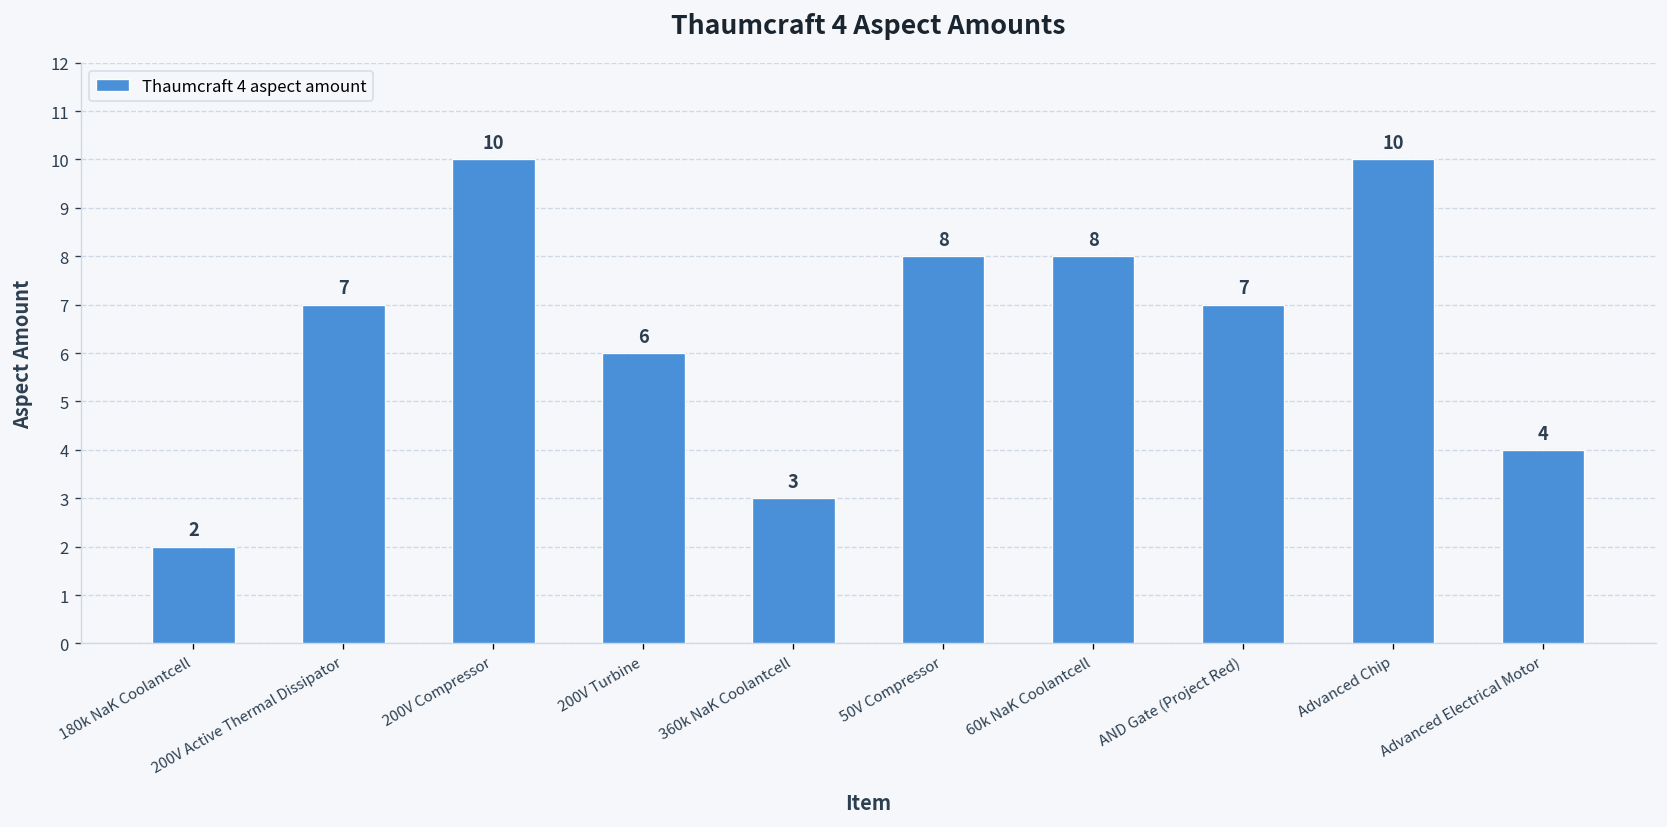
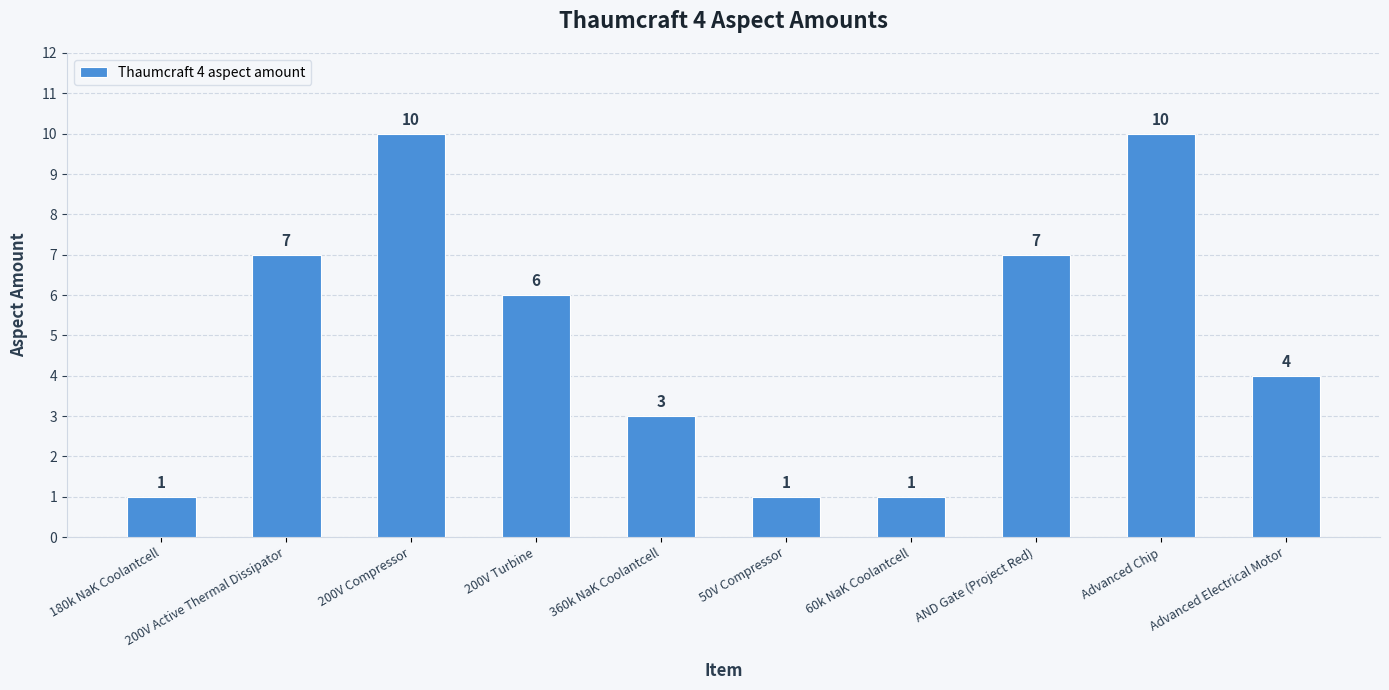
  {
-   "180k NaK Coolantcell": 2,
+   "180k NaK Coolantcell": 1,
    "200V Active Thermal Dissipator": 7,
    "200V Compressor": 10,
    "200V Turbine": 6,
    "360k NaK Coolantcell": 3,
-   "50V Compressor": 8,
-   "60k NaK Coolantcell": 8,
+   "50V Compressor": 1,
+   "60k NaK Coolantcell": 1,
    "AND Gate (Project Red)": 7,
    "Advanced Chip": 10,
    "Advanced Electrical Motor": 4
  }
